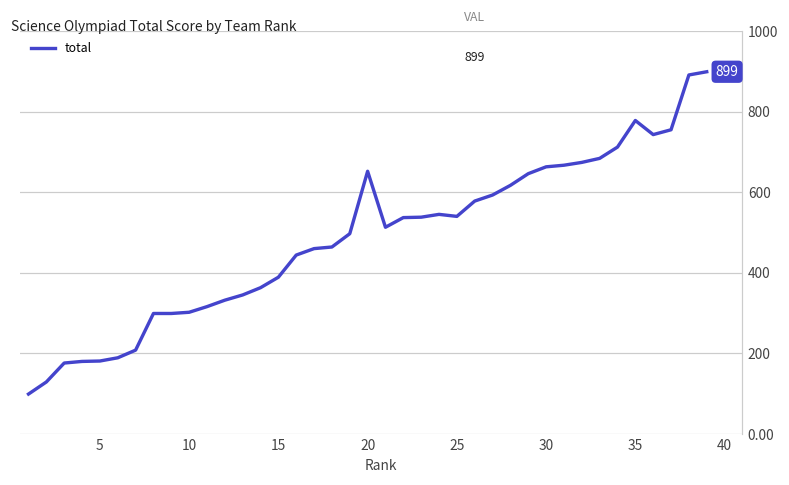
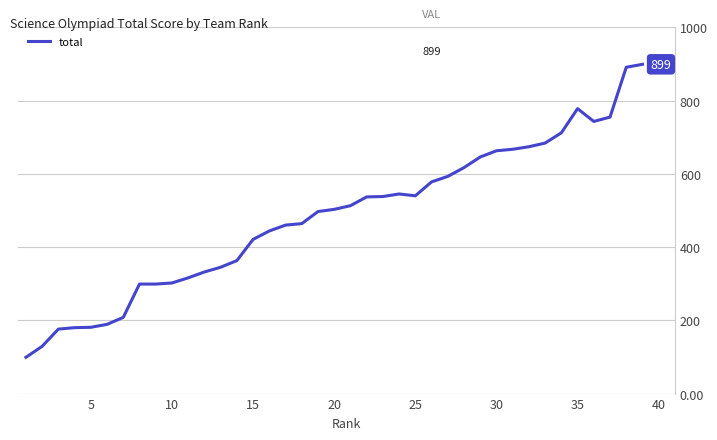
  {
    "5": 180,
    "10": 300,
-   "15": 390,
-   "20": 650,
+   "15": 420,
+   "20": 500,
    "25": 540,
    "30": 660,
    "35": 780
  }
